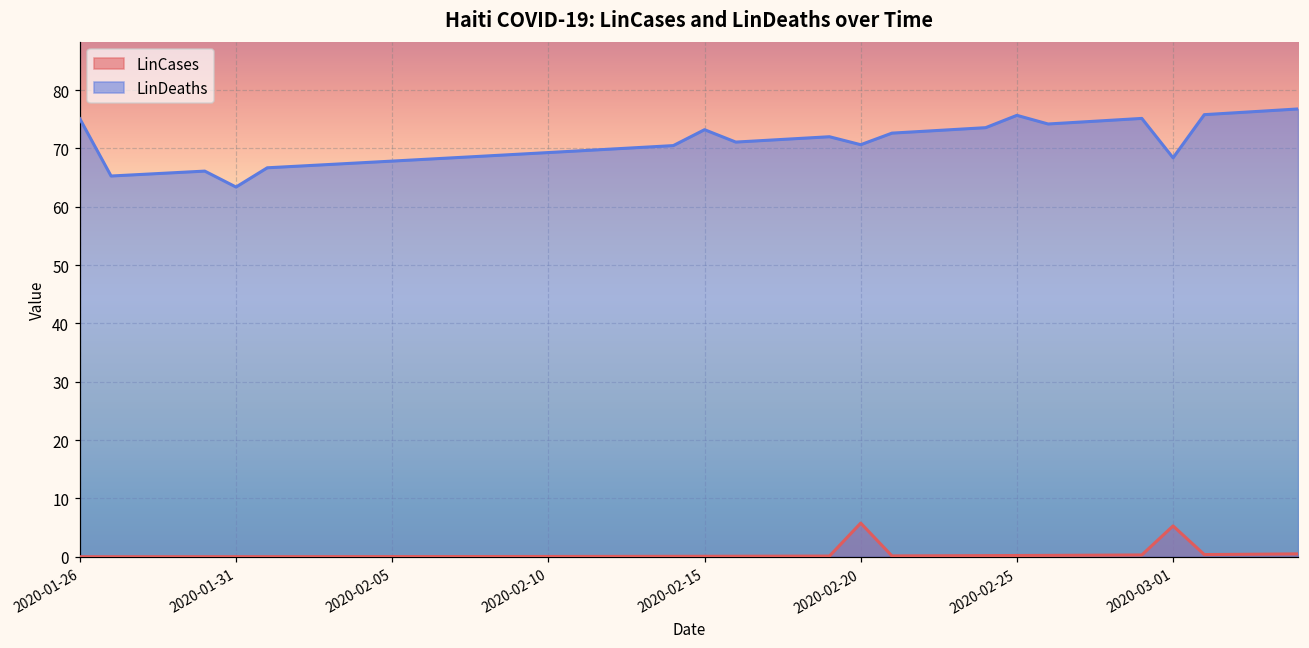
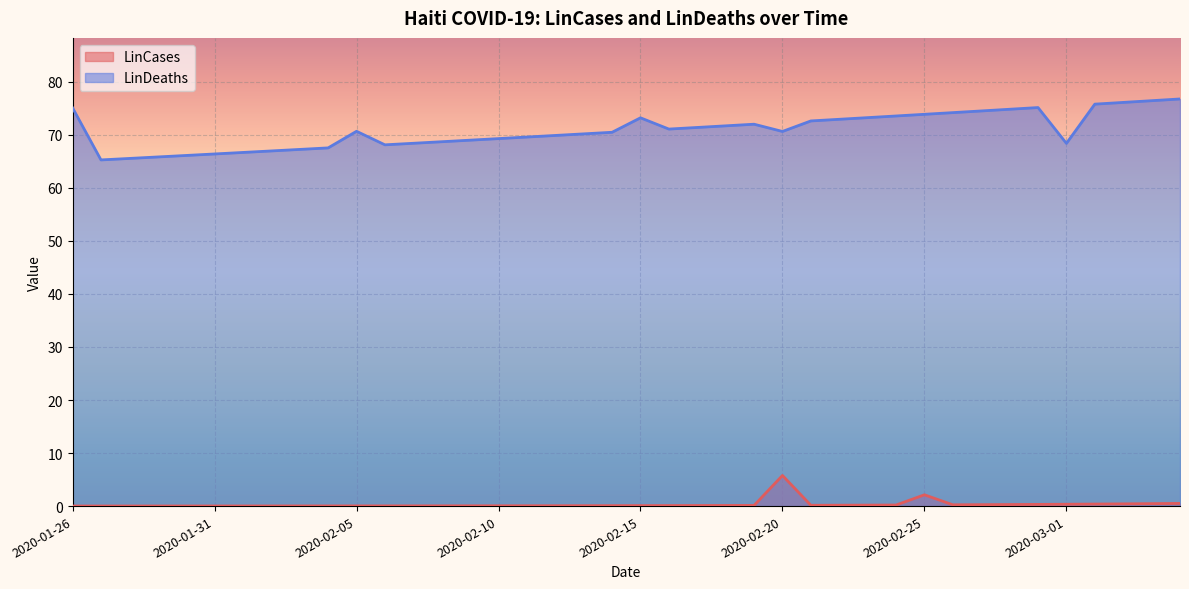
  {
    "LinCases": {
      "2020-01-26": 0,
      "2020-01-31": 0,
      "2020-02-05": 0,
      "2020-02-10": 0,
      "2020-02-15": 0,
      "2020-02-20": 6,
-     "2020-02-25": 0,
-     "2020-03-01": 5
+     "2020-02-25": 2,
+     "2020-03-01": 0
    },
    "LinDeaths": {
      "2020-01-26": 75,
-     "2020-01-31": 63,
-     "2020-02-05": 68,
+     "2020-01-31": 66,
+     "2020-02-05": 71,
      "2020-02-10": 69,
      "2020-02-15": 73,
      "2020-02-20": 71,
-     "2020-02-25": 76,
+     "2020-02-25": 74,
      "2020-03-01": 68
    }
  }
